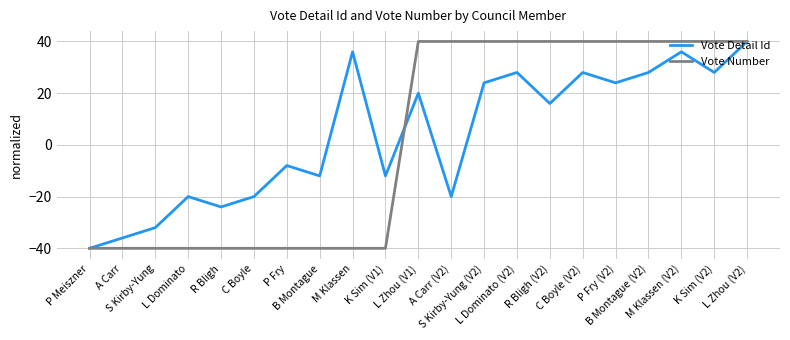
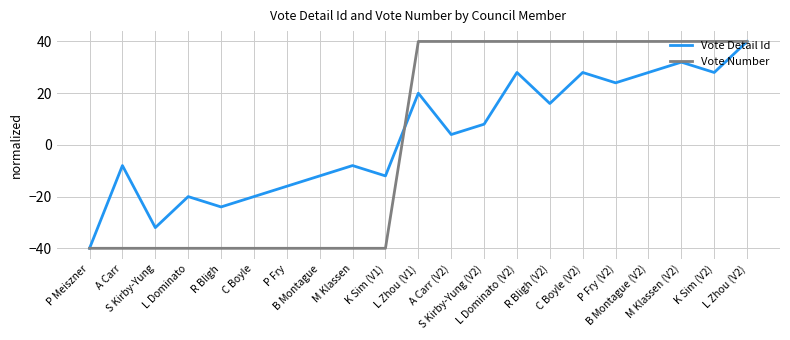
  {
    "Vote Detail Id": {
-     "A Carr": -36,
+     "A Carr": -8,
      "S Kirby-Yung": -32,
      "L Dominato": -20,
      "R Bligh": -24,
      "C Boyle": -20,
-     "P Fry": -8,
+     "P Fry": -16,
      "B Montague": -12,
-     "M Klassen": 36,
+     "M Klassen": -8,
      "K Sim (V1)": -12,
      "L Zhou (V1)": 20,
-     "A Carr (V2)": -20,
-     "S Kirby-Yung (V2)": 24,
+     "A Carr (V2)": 4,
+     "S Kirby-Yung (V2)": 8,
      "L Dominato (V2)": 28,
      "R Bligh (V2)": 16,
      "C Boyle (V2)": 28,
      "P Fry (V2)": 24,
      "B Montague (V2)": 28,
-     "M Klassen (V2)": 36,
+     "M Klassen (V2)": 32,
      "K Sim (V2)": 28
    },
    "Vote Number": {
      "A Carr": -40,
      "S Kirby-Yung": -40,
      "L Dominato": -40,
      "R Bligh": -40,
      "C Boyle": -40,
      "P Fry": -40,
      "B Montague": -40,
      "M Klassen": -40,
      "K Sim (V1)": -40,
      "L Zhou (V1)": 40,
      "A Carr (V2)": 40,
      "S Kirby-Yung (V2)": 40,
      "L Dominato (V2)": 40,
      "R Bligh (V2)": 40,
      "C Boyle (V2)": 40,
      "P Fry (V2)": 40,
      "B Montague (V2)": 40,
      "M Klassen (V2)": 40,
      "K Sim (V2)": 40
    }
  }
